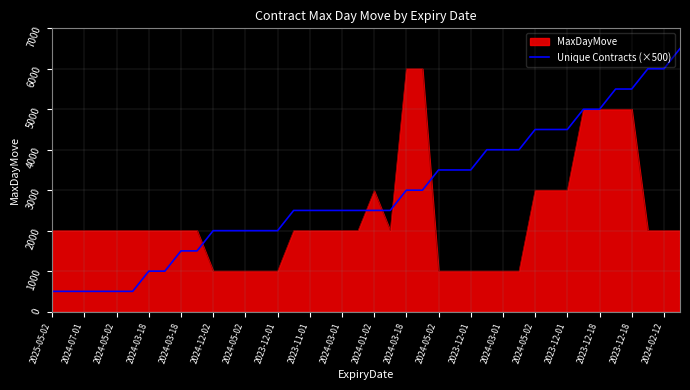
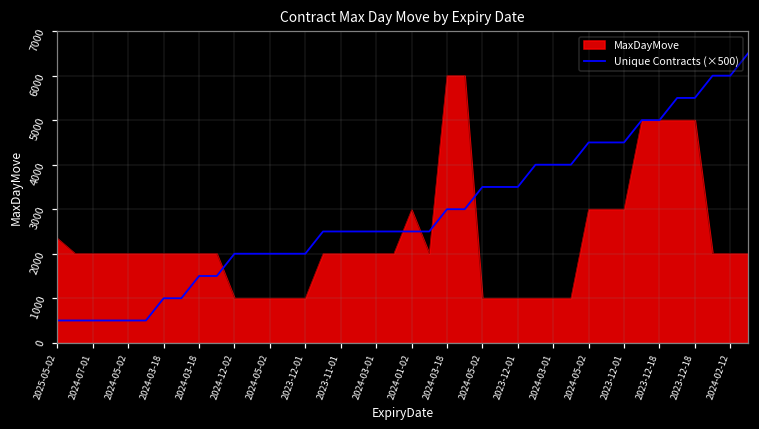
  {
    "MaxDayMove": {
-     "2025-05-02": 2000,
+     "2025-05-02": 2300,
      "2024-12-02": 1000,
      "2024-01-02": 3000,
      "2024-02-12": 2000
    },
    "Unique Contracts (×500)": {
      "2025-05-02": 500,
      "2024-12-02": 2000,
      "2024-01-02": 2500,
      "2024-02-12": 6000
    }
  }
